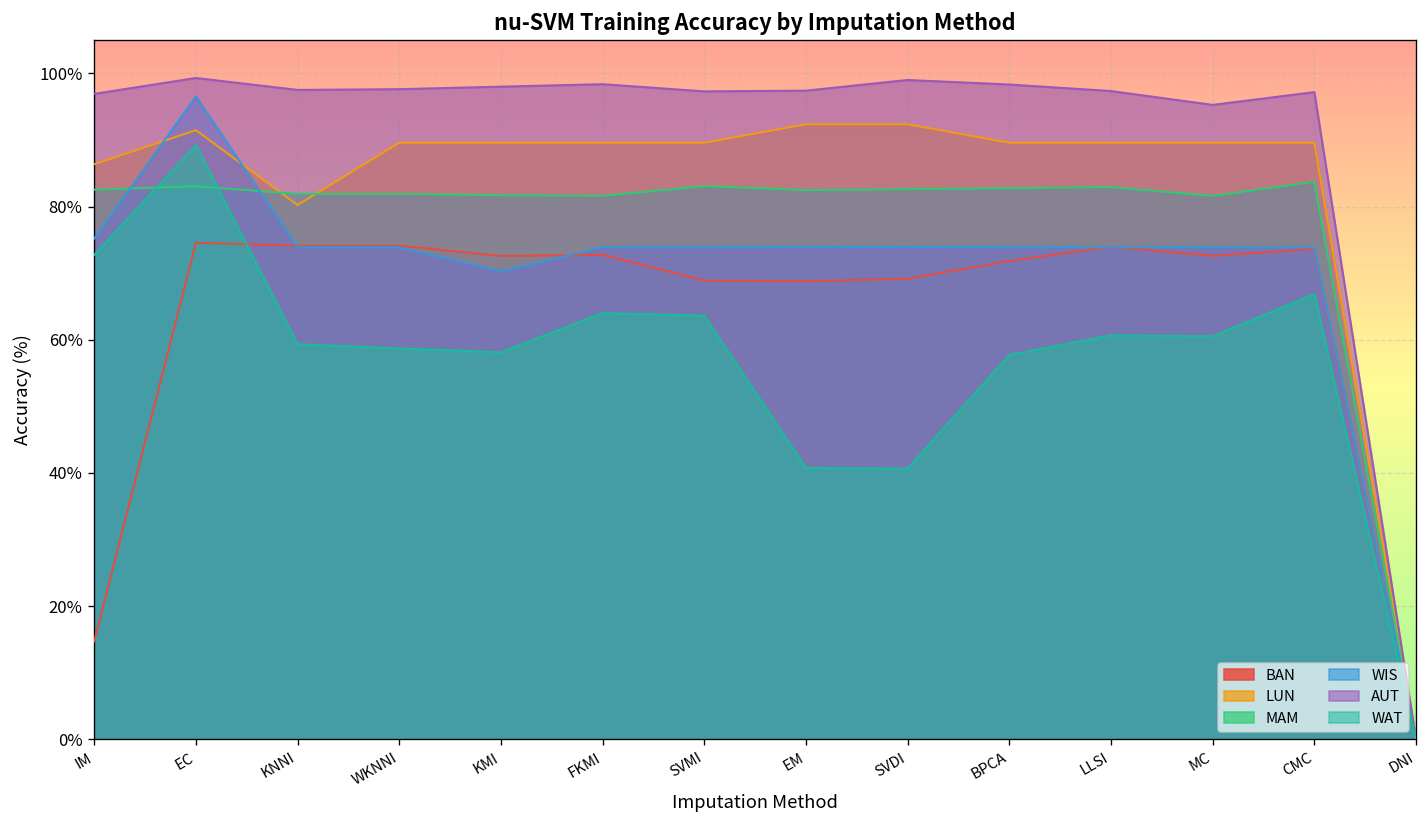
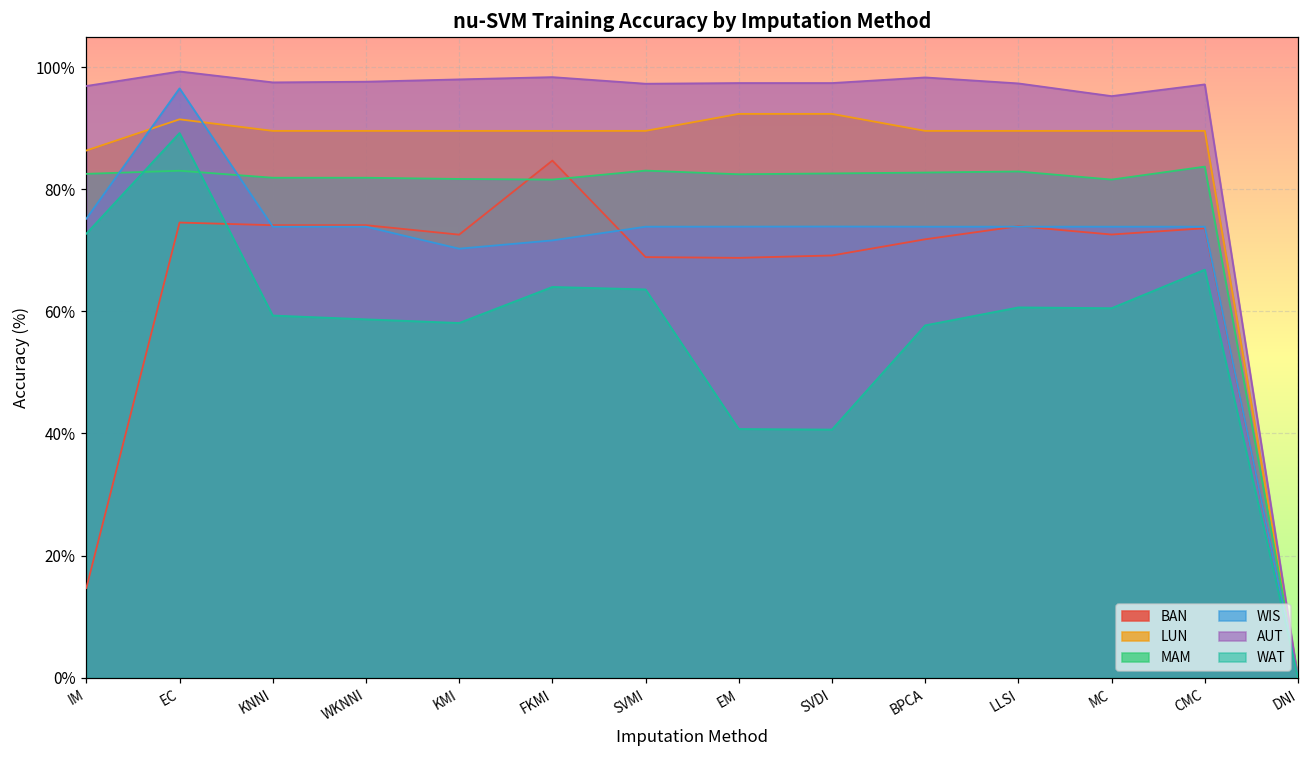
  {
    "BAN": {
      "IM": "15%",
      "EC": "75%",
      "KMI": "73%",
-     "FKMI": "73%",
+     "FKMI": "85%",
      "SVMI": "69%",
      "EM": "69%",
      "SVDI": "69%",
      "BPCA": "72%",
      "MC": "73%"
    },
    "LUN": {
      "IM": "86%",
      "EC": "91%",
-     "KNNI": "80%",
+     "KNNI": "90%",
      "WKNNI": "90%",
      "KMI": "90%",
      "FKMI": "90%",
      "SVMI": "90%",
      "EM": "92%",
      "SVDI": "92%",
      "BPCA": "90%",
      "LLSI": "90%",
      "MC": "90%",
      "CMC": "90%"
    },
    "WIS": {
      "IM": "75%",
      "EC": "97%",
      "KMI": "70%",
-     "FKMI": "74%",
+     "FKMI": "72%",
      "SVMI": "74%",
      "EM": "74%",
      "SVDI": "74%",
      "BPCA": "74%",
      "MC": "74%"
    },
    "AUT": {
      "IM": "97%",
      "EC": "99%",
      "KNNI": "98%",
      "WKNNI": "98%",
      "KMI": "98%",
      "FKMI": "98%",
      "SVMI": "97%",
      "EM": "97%",
-     "SVDI": "99%",
+     "SVDI": "97%",
      "BPCA": "98%",
      "LLSI": "97%",
      "MC": "95%",
      "CMC": "97%"
    }
  }
